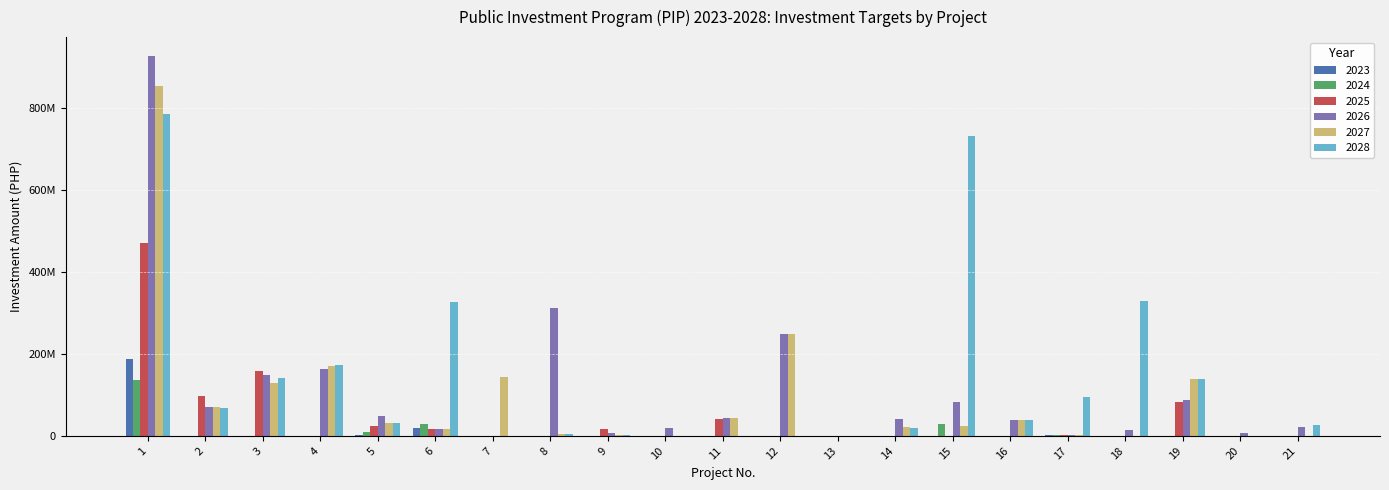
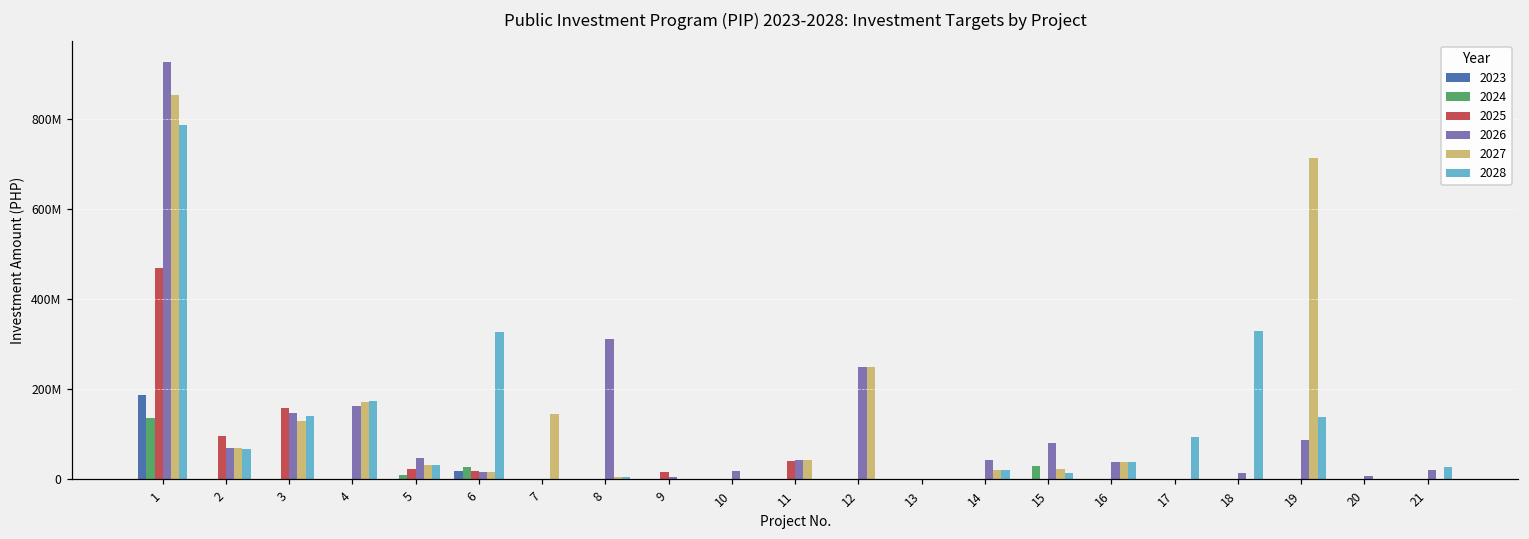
  {
    "2024": {
      "1": 140000000,
      "2": 0,
      "3": 0,
      "4": 0,
      "5": 10000000,
      "6": 30000000,
      "8": 0,
      "9": 0,
      "10": 0,
      "11": 0,
      "12": 0,
      "14": 0,
      "15": 30000000,
      "16": 0,
      "18": 0,
      "19": 0,
      "20": 0,
      "21": 0
    },
    "2025": {
      "1": 470000000,
      "2": 100000000,
      "3": 160000000,
      "4": 0,
      "5": 20000000,
      "6": 20000000,
      "8": 0,
      "9": 20000000,
      "10": 0,
      "11": 40000000,
      "12": 0,
      "14": 0,
      "15": 0,
      "16": 0,
      "18": 0,
-     "19": 80000000,
+     "19": 0,
      "20": 0,
      "21": 0
    },
    "2027": {
      "1": 850000000,
      "2": 70000000,
      "3": 130000000,
      "4": 170000000,
      "5": 30000000,
      "6": 20000000,
      "7": 140000000,
      "10": 0,
      "11": 40000000,
      "12": 250000000,
      "14": 20000000,
      "15": 20000000,
      "16": 40000000,
      "18": 0,
-     "19": 140000000,
+     "19": 710000000,
      "20": 0,
      "21": 0
    },
    "2028": {
      "1": 790000000,
      "2": 70000000,
      "3": 140000000,
      "4": 170000000,
      "5": 30000000,
      "6": 330000000,
      "10": 0,
      "11": 0,
      "12": 0,
      "14": 20000000,
-     "15": 730000000,
+     "15": 10000000,
      "16": 40000000,
      "17": 90000000,
      "18": 330000000,
      "19": 140000000,
      "20": 0,
      "21": 30000000
    }
  }
